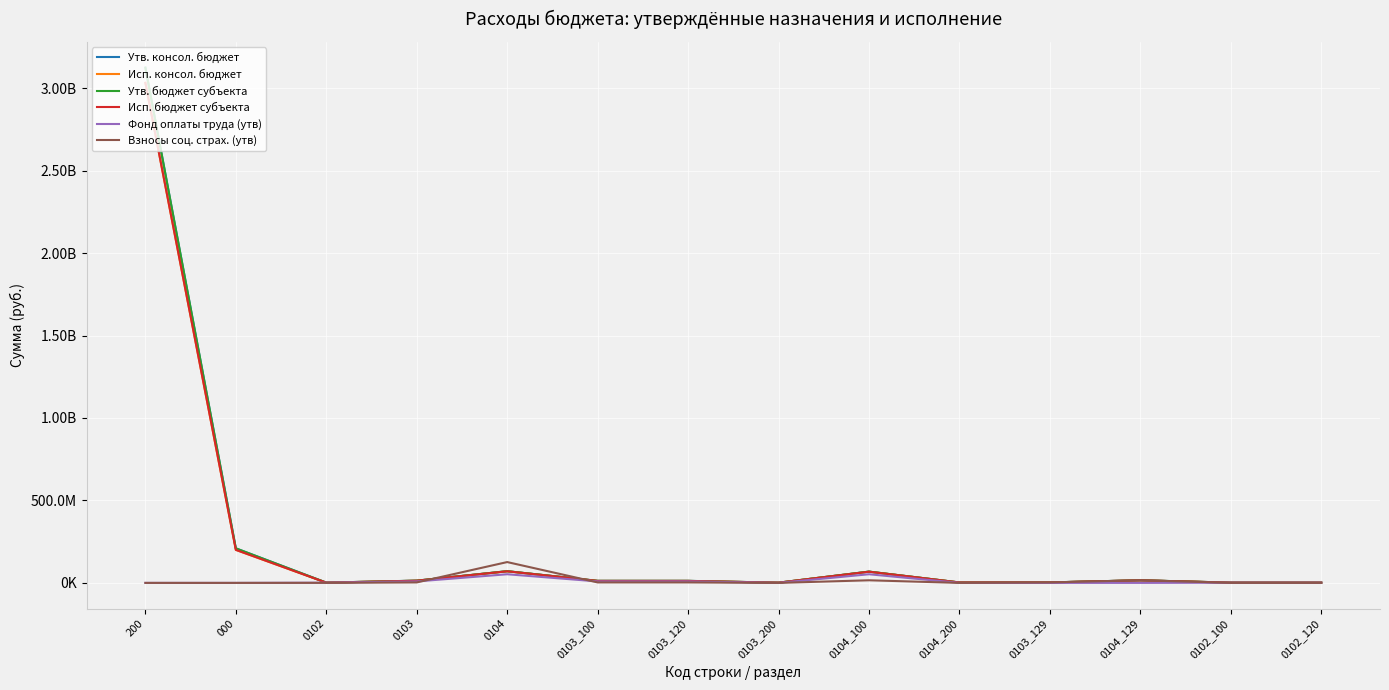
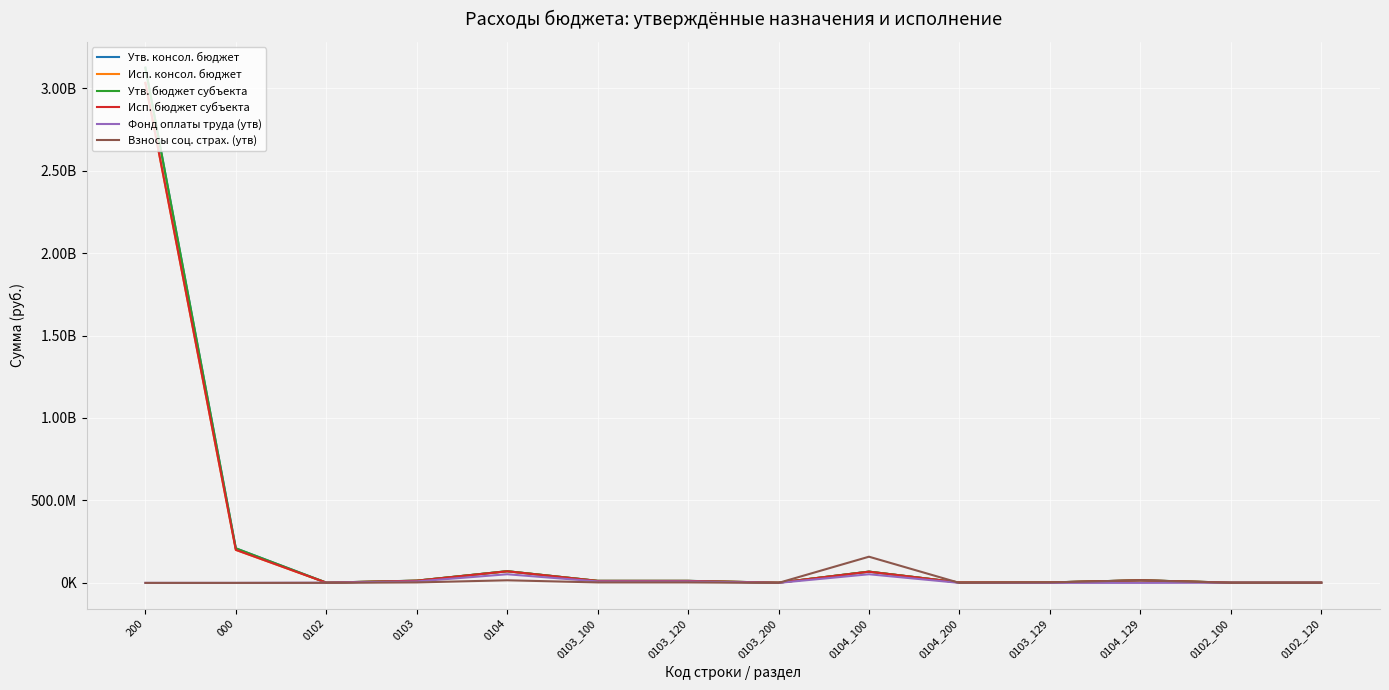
  {
    "Фонд оплаты труда (утв)": {
      "0104": 50000000,
      "0104_129": 0
    },
    "Взносы соц. страх. (утв)": {
-     "0104": 130000000,
-     "0104_100": 20000000
+     "0104": 20000000,
+     "0104_100": 160000000
    }
  }
